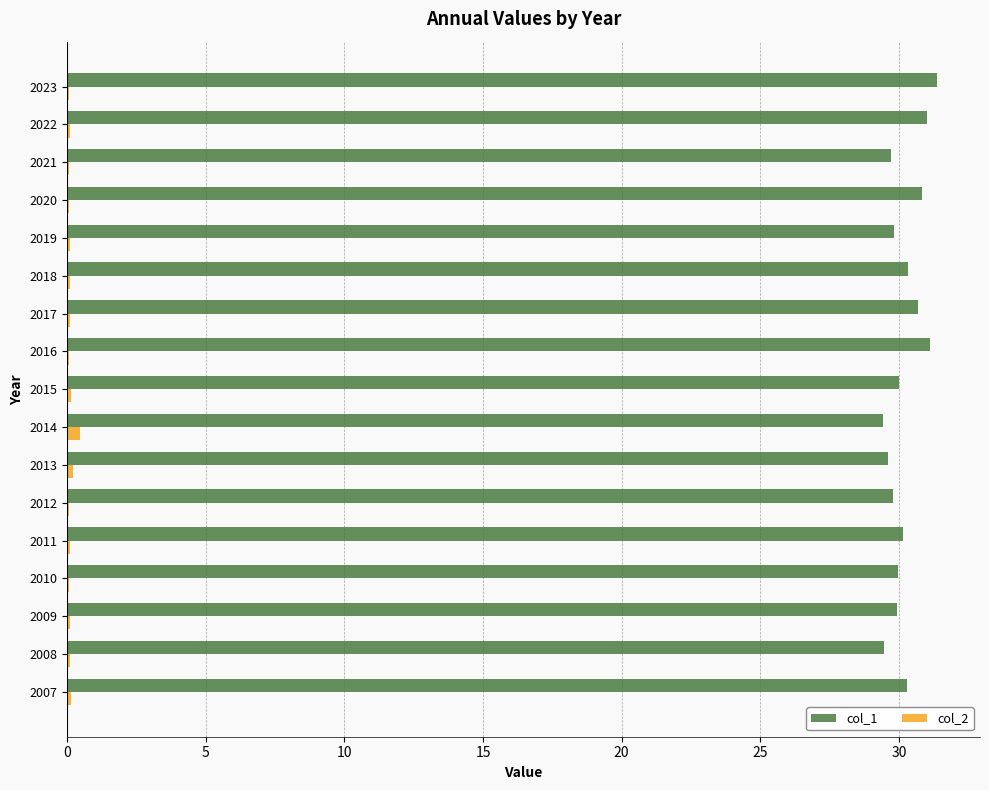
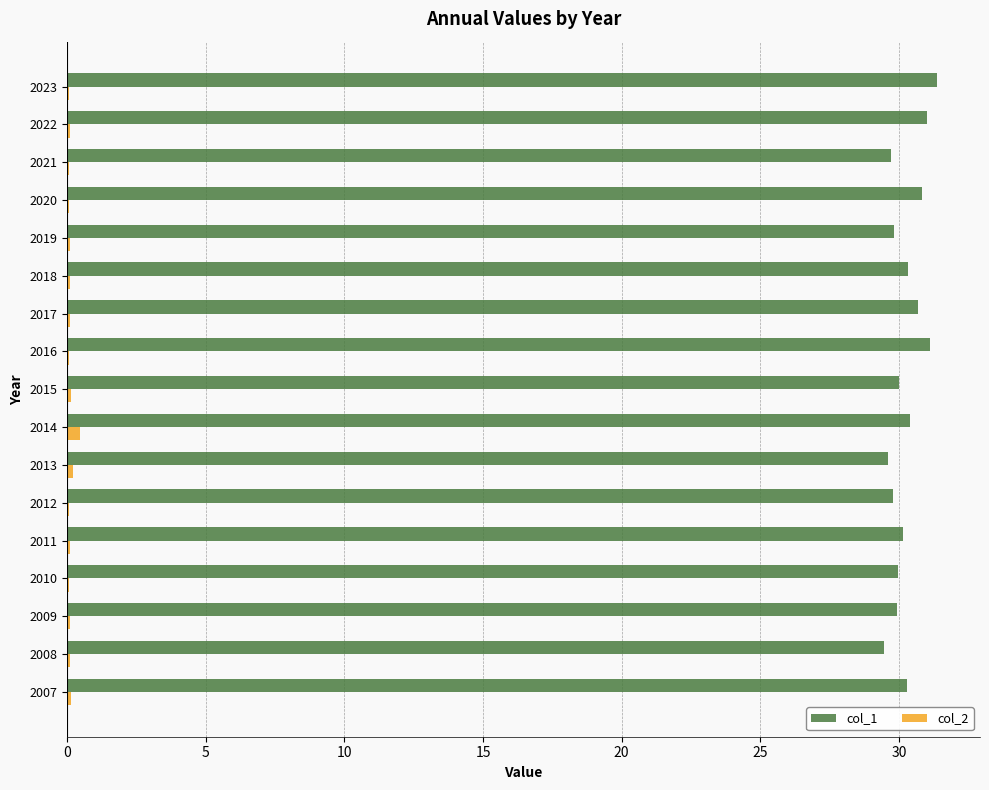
  {
    "col_1": {
      "2023": 31.4,
      "2022": 31.0,
      "2021": 29.7,
      "2020": 30.8,
      "2019": 29.8,
      "2018": 30.3,
      "2017": 30.7,
      "2016": 31.1,
      "2015": 30.0,
-     "2014": 29.4,
+     "2014": 30.4,
      "2013": 29.6,
      "2012": 29.8,
      "2011": 30.2,
      "2010": 30.0,
      "2009": 29.9,
      "2008": 29.5,
      "2007": 30.3
    },
    "col_2": {
      "2022": 0.1,
      "2019": 0.1,
      "2018": 0.1,
      "2017": 0.1,
      "2015": 0.1,
      "2014": 0.4,
      "2013": 0.2,
      "2011": 0.1,
      "2009": 0.1,
      "2008": 0.1,
      "2007": 0.1
    }
  }
